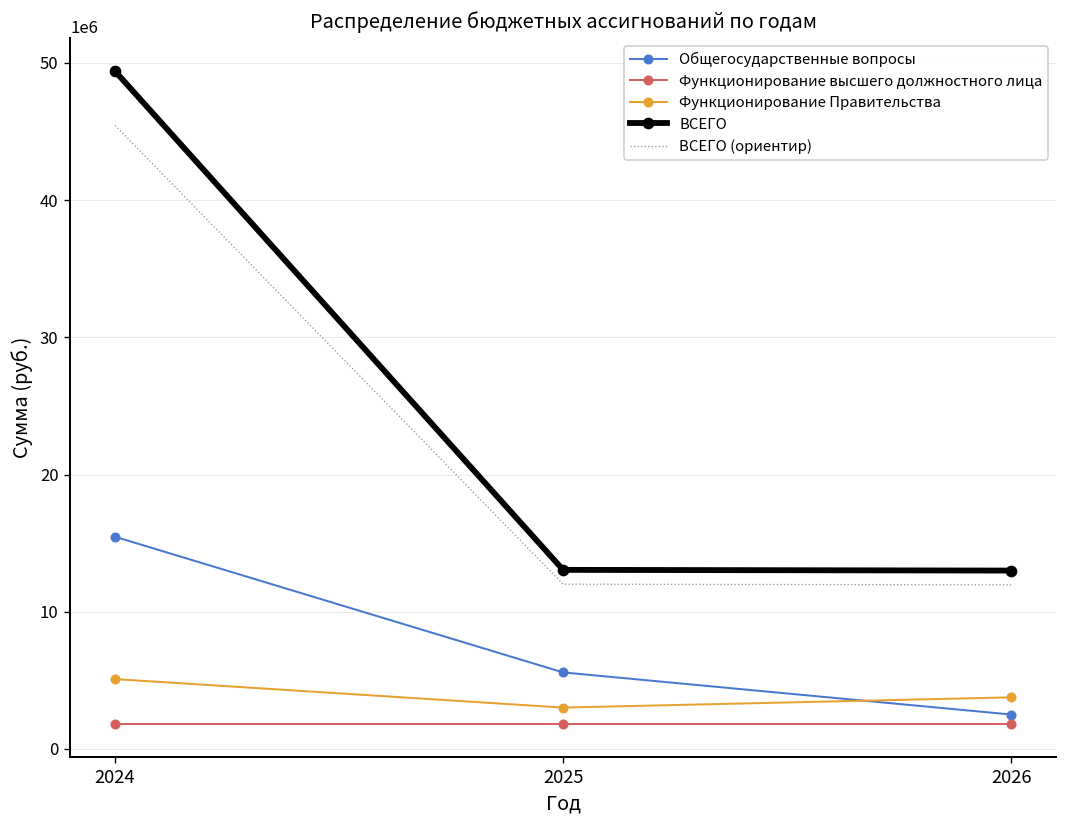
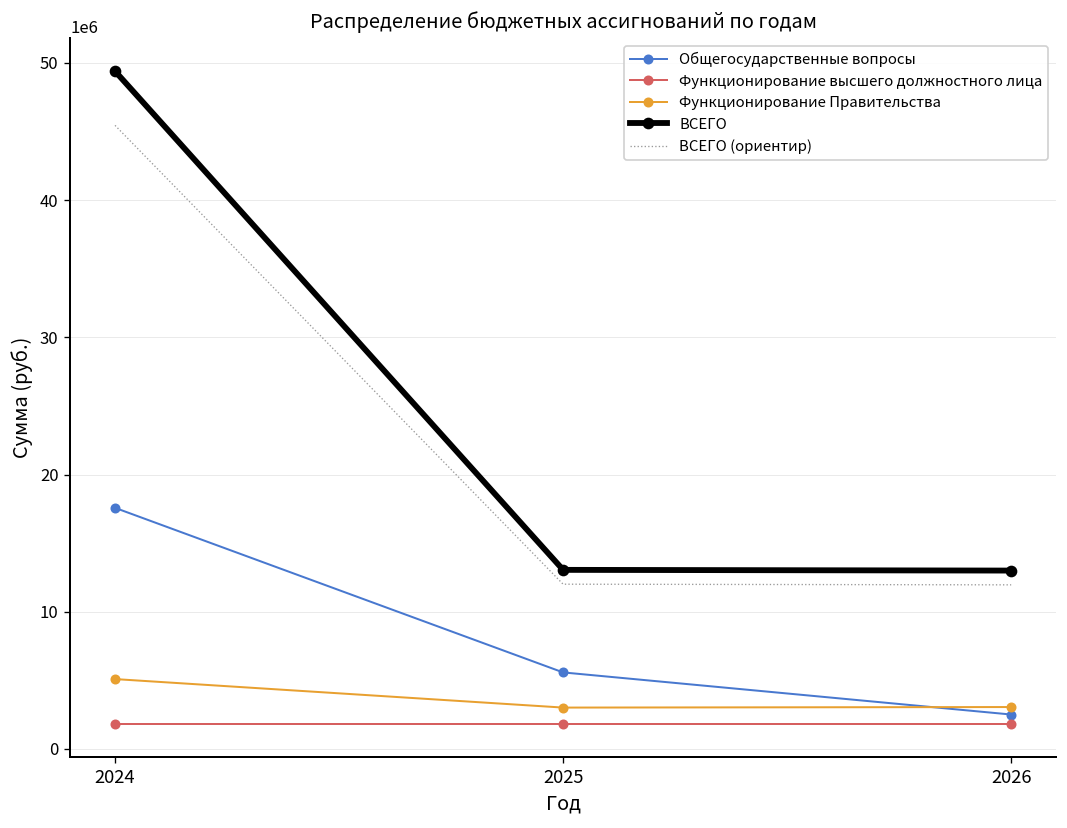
  {
    "Общегосударственные вопросы": {
-     "2024": 15500000,
+     "2024": 17600000,
      "2025": 5600000,
      "2026": 2500000
    },
    "Функционирование высшего должностного лица": {
      "2024": 1800000,
      "2025": 1800000,
      "2026": 1800000
    },
    "Функционирование Правительства": {
      "2024": 5100000,
      "2025": 3000000,
-     "2026": 3800000
+     "2026": 3100000
    }
  }
